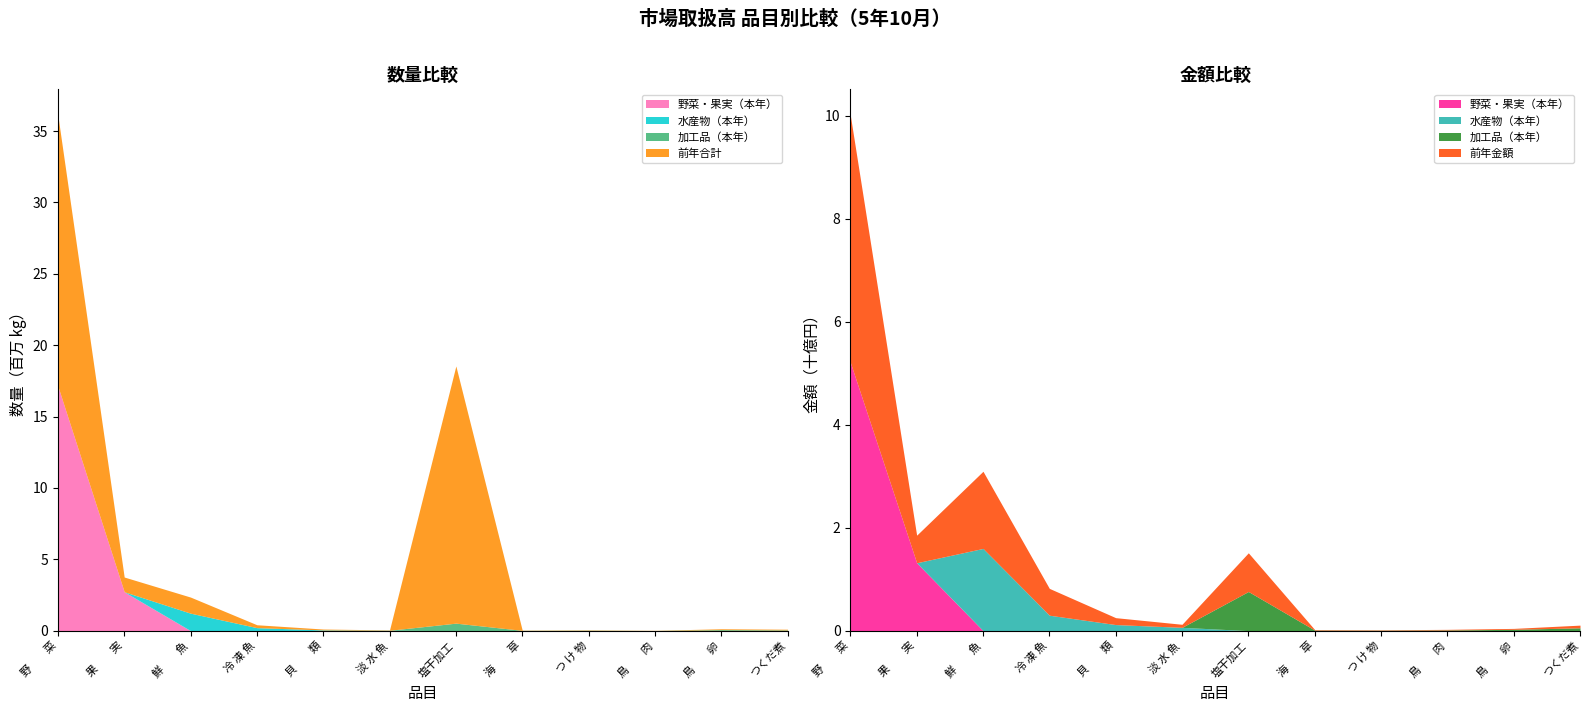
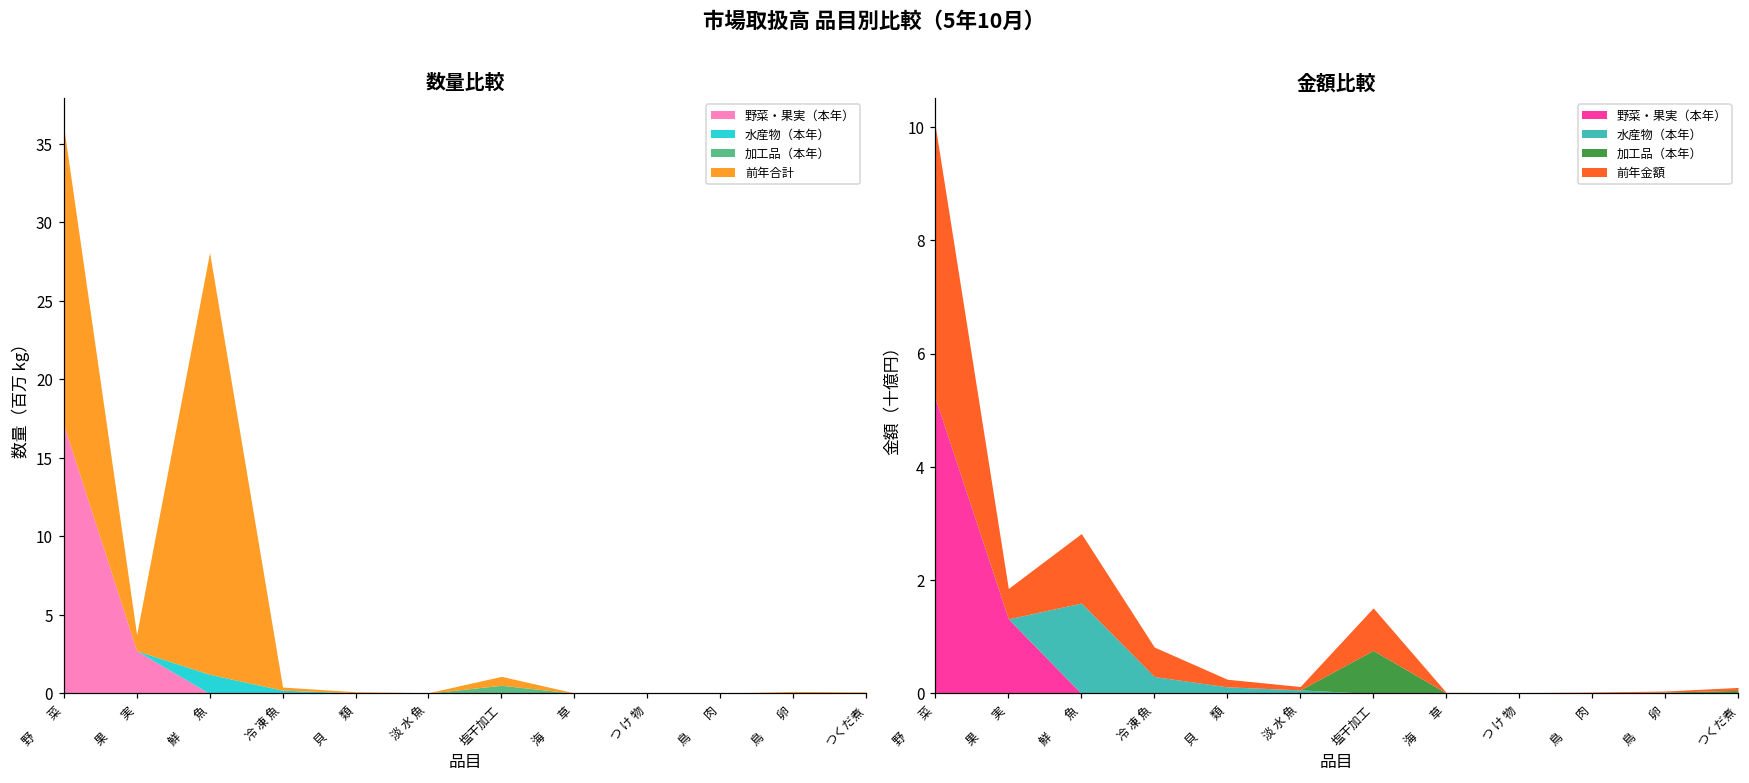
  {
    "数量比較": {
      "前年合計": {
        "野 菜": 19.0,
        "果 実": 1.0,
-       "鮮 魚": 1.1,
+       "鮮 魚": 26.9,
        "冷 凍 魚": 0.2,
-       "塩干加工": 18.0
+       "塩干加工": 0.6
      }
    },
    "金額比較": {
      "野菜・果実（本年）": {
        "鮮 魚": 0.0,
        "冷 凍 魚": 0.0,
        "貝 類": 0.0,
        "淡 水 魚": 0.0
      },
      "加工品（本年）": {
        "塩干加工": 0.8,
        "つくだ煮": 0.1
      },
      "前年金額": {
        "野 菜": 4.8,
        "果 実": 0.5,
-       "鮮 魚": 1.5,
+       "鮮 魚": 1.2,
        "冷 凍 魚": 0.5,
        "貝 類": 0.1,
        "淡 水 魚": 0.1,
        "塩干加工": 0.8,
        "つくだ煮": 0.1
      }
    }
  }
